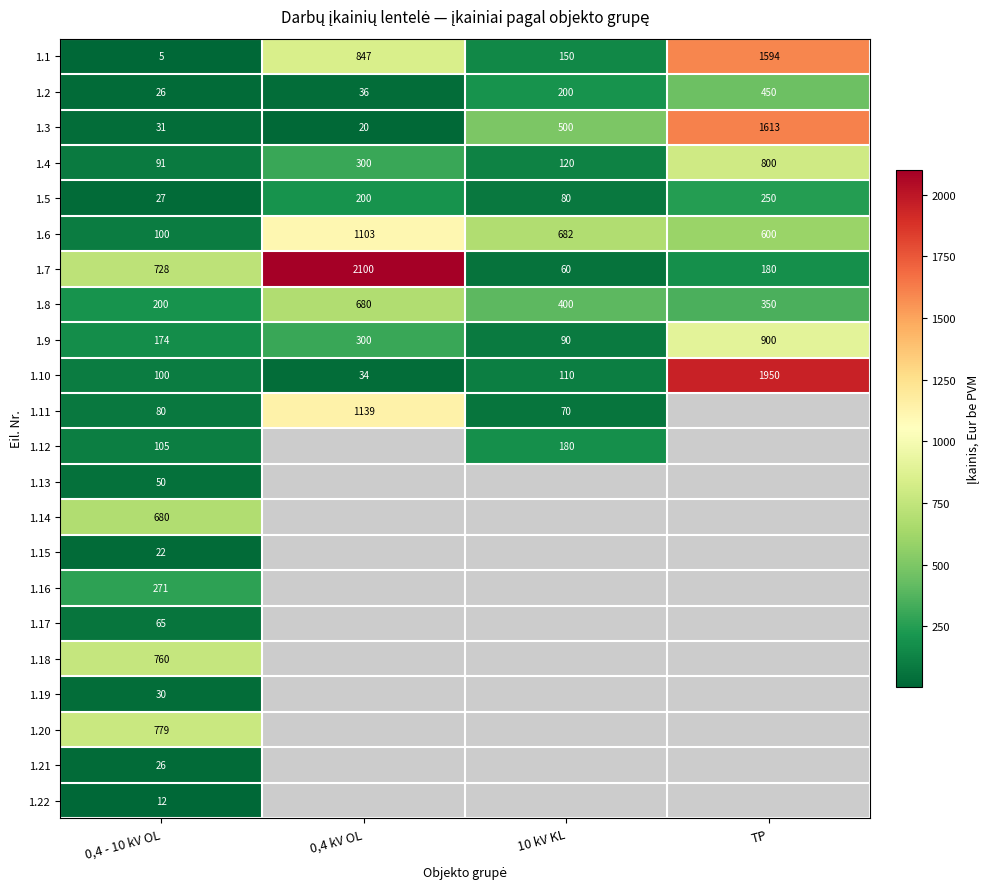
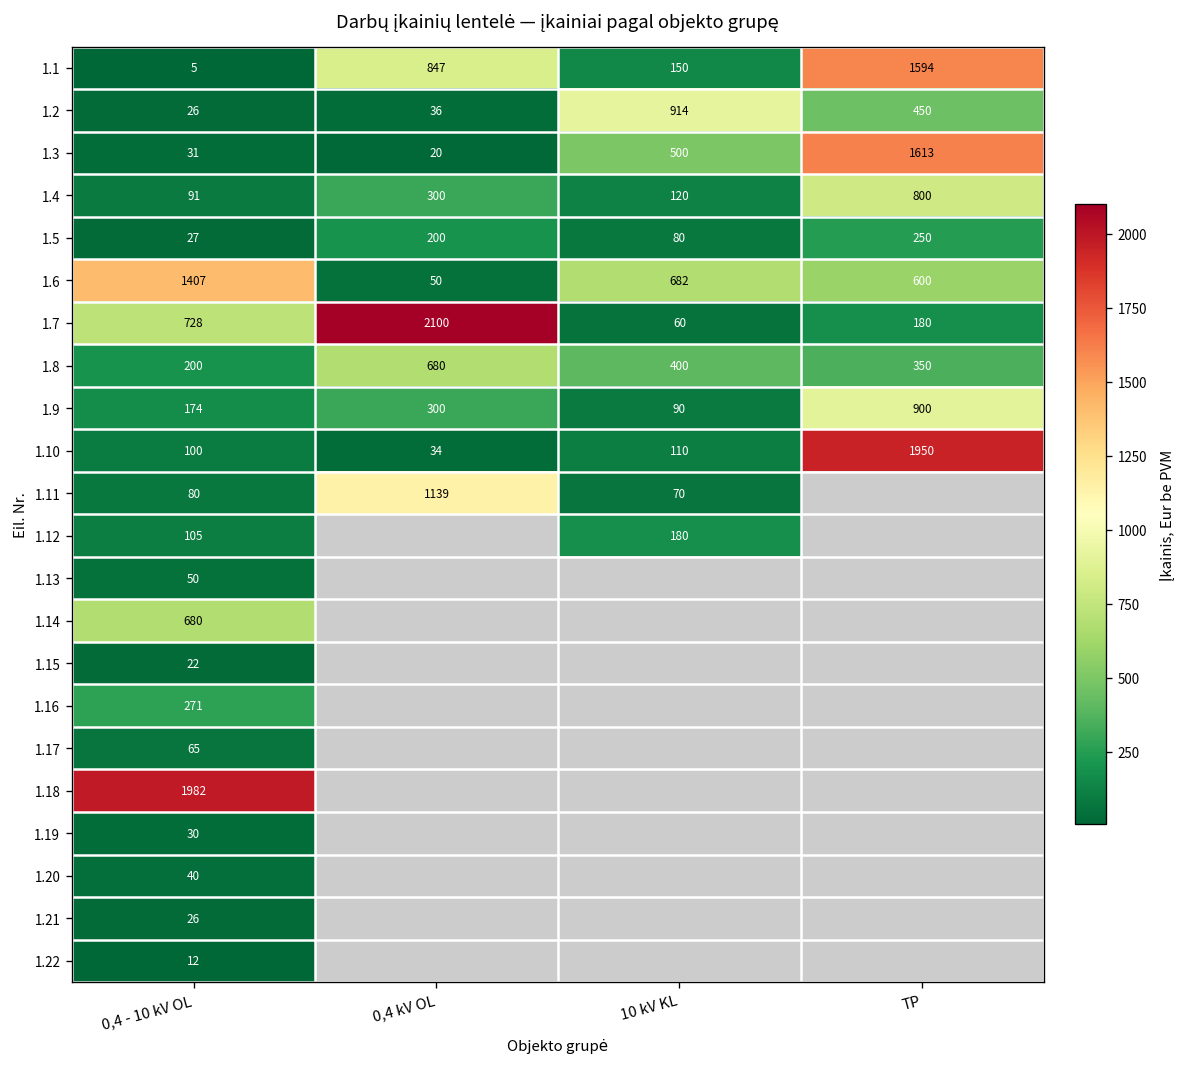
  {
    "1.1": {
      "0,4 - 10 kV OL": 5,
      "0,4 kV OL": 847,
      "10 kV KL": 150,
      "TP": 1594
    },
    "1.2": {
      "0,4 - 10 kV OL": 26,
      "0,4 kV OL": 36,
-     "10 kV KL": 200,
+     "10 kV KL": 914,
      "TP": 450
    },
    "1.3": {
      "0,4 - 10 kV OL": 31,
      "0,4 kV OL": 20,
      "10 kV KL": 500,
      "TP": 1613
    },
    "1.4": {
      "0,4 - 10 kV OL": 91,
      "0,4 kV OL": 300,
      "10 kV KL": 120,
      "TP": 800
    },
    "1.5": {
      "0,4 - 10 kV OL": 27,
      "0,4 kV OL": 200,
      "10 kV KL": 80,
      "TP": 250
    },
    "1.6": {
-     "0,4 - 10 kV OL": 100,
-     "0,4 kV OL": 1103,
+     "0,4 - 10 kV OL": 1407,
+     "0,4 kV OL": 50,
      "10 kV KL": 682,
      "TP": 600
    },
    "1.7": {
      "0,4 - 10 kV OL": 728,
      "0,4 kV OL": 2100,
      "10 kV KL": 60,
      "TP": 180
    },
    "1.8": {
      "0,4 - 10 kV OL": 200,
      "0,4 kV OL": 680,
      "10 kV KL": 400,
      "TP": 350
    },
    "1.9": {
      "0,4 - 10 kV OL": 174,
      "0,4 kV OL": 300,
      "10 kV KL": 90,
      "TP": 900
    },
    "1.10": {
      "0,4 - 10 kV OL": 100,
      "0,4 kV OL": 34,
      "10 kV KL": 110,
      "TP": 1950
    },
    "1.11": {
      "0,4 - 10 kV OL": 80,
      "0,4 kV OL": 1139,
      "10 kV KL": 70
    },
    "1.12": {
      "0,4 - 10 kV OL": 105,
      "10 kV KL": 180
    },
    "1.13": {
      "0,4 - 10 kV OL": 50
    },
    "1.14": {
      "0,4 - 10 kV OL": 680
    },
    "1.15": {
      "0,4 - 10 kV OL": 22
    },
    "1.16": {
      "0,4 - 10 kV OL": 271
    },
    "1.17": {
      "0,4 - 10 kV OL": 65
    },
    "1.18": {
-     "0,4 - 10 kV OL": 760
+     "0,4 - 10 kV OL": 1982
    },
    "1.19": {
      "0,4 - 10 kV OL": 30
    },
    "1.20": {
-     "0,4 - 10 kV OL": 779
+     "0,4 - 10 kV OL": 40
    },
    "1.21": {
      "0,4 - 10 kV OL": 26
    },
    "1.22": {
      "0,4 - 10 kV OL": 12
    }
  }
